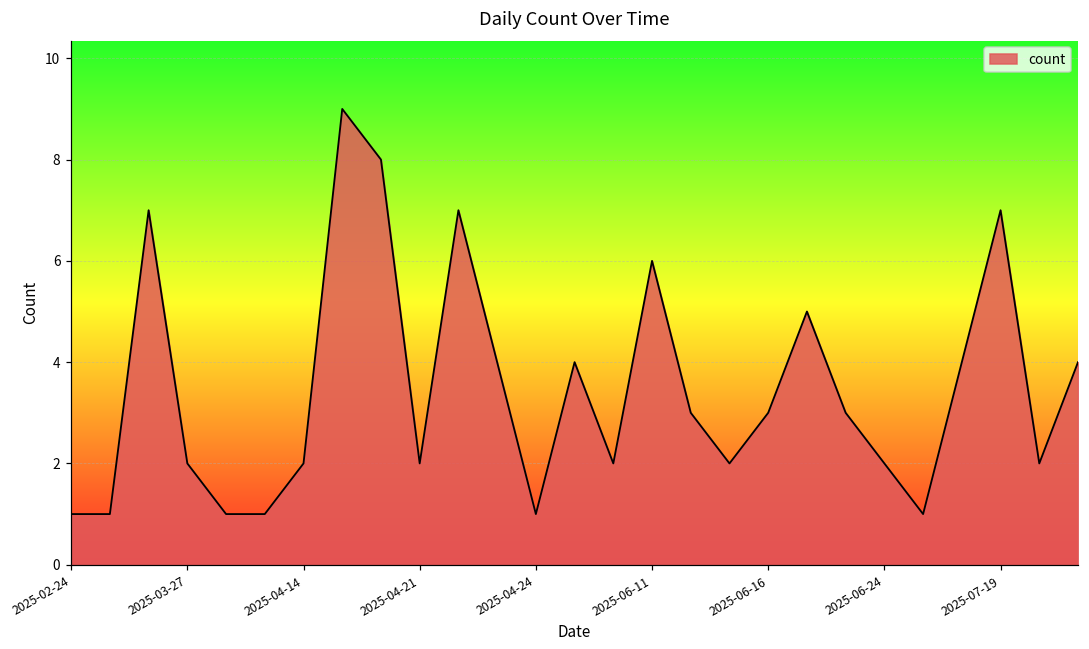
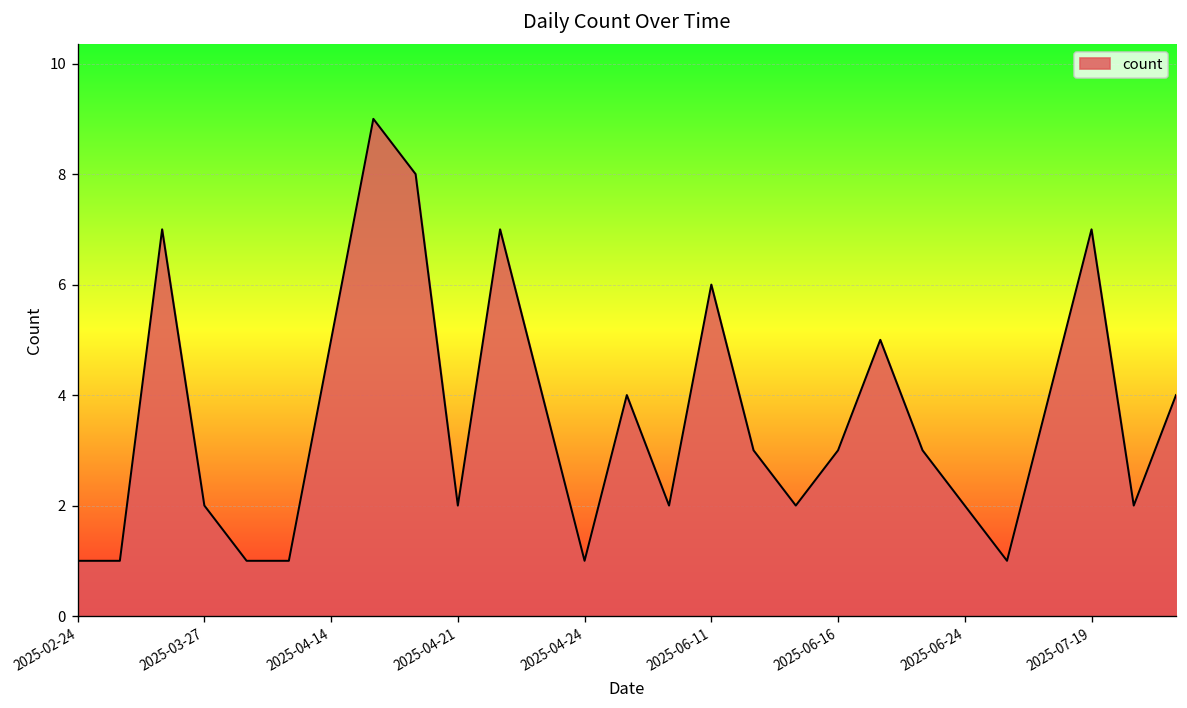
  {
    "2025-02-24": 1,
    "2025-03-27": 2,
-   "2025-04-14": 2,
+   "2025-04-14": 5,
    "2025-04-21": 2,
    "2025-04-24": 1,
    "2025-06-11": 6,
    "2025-06-16": 3,
    "2025-06-24": 2,
    "2025-07-19": 7
  }
